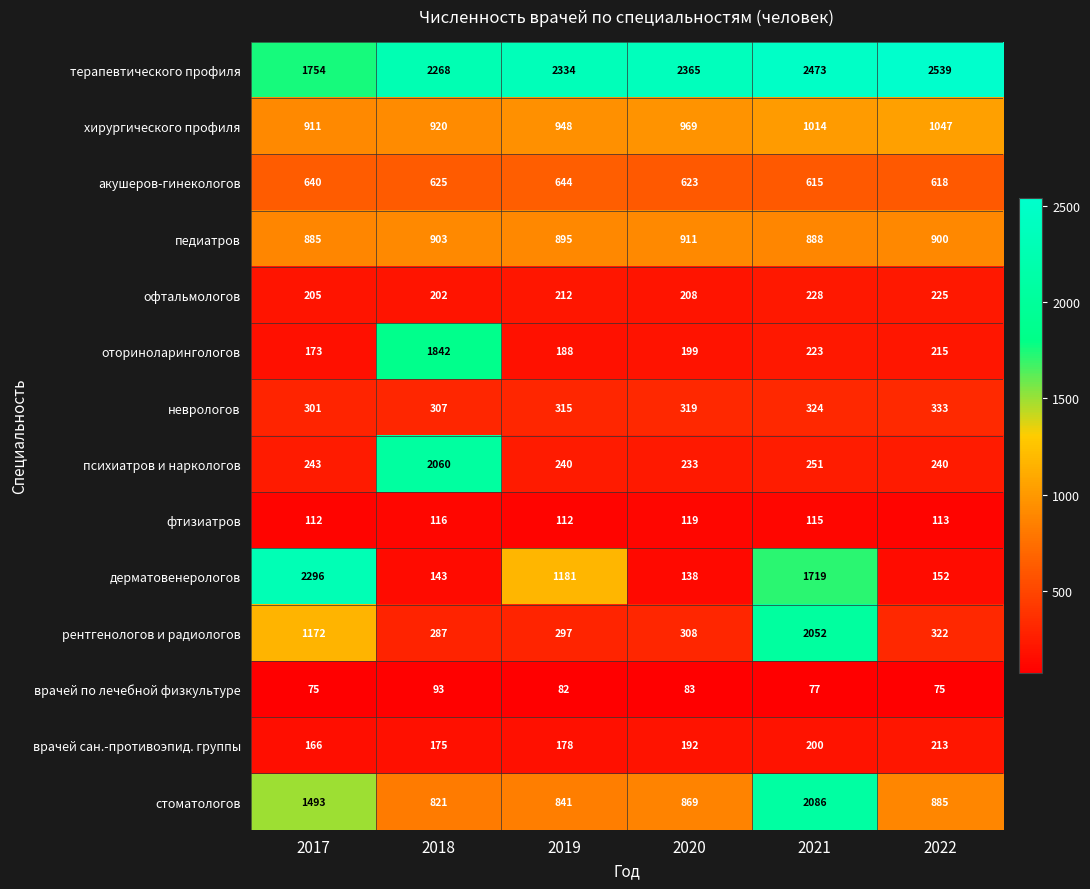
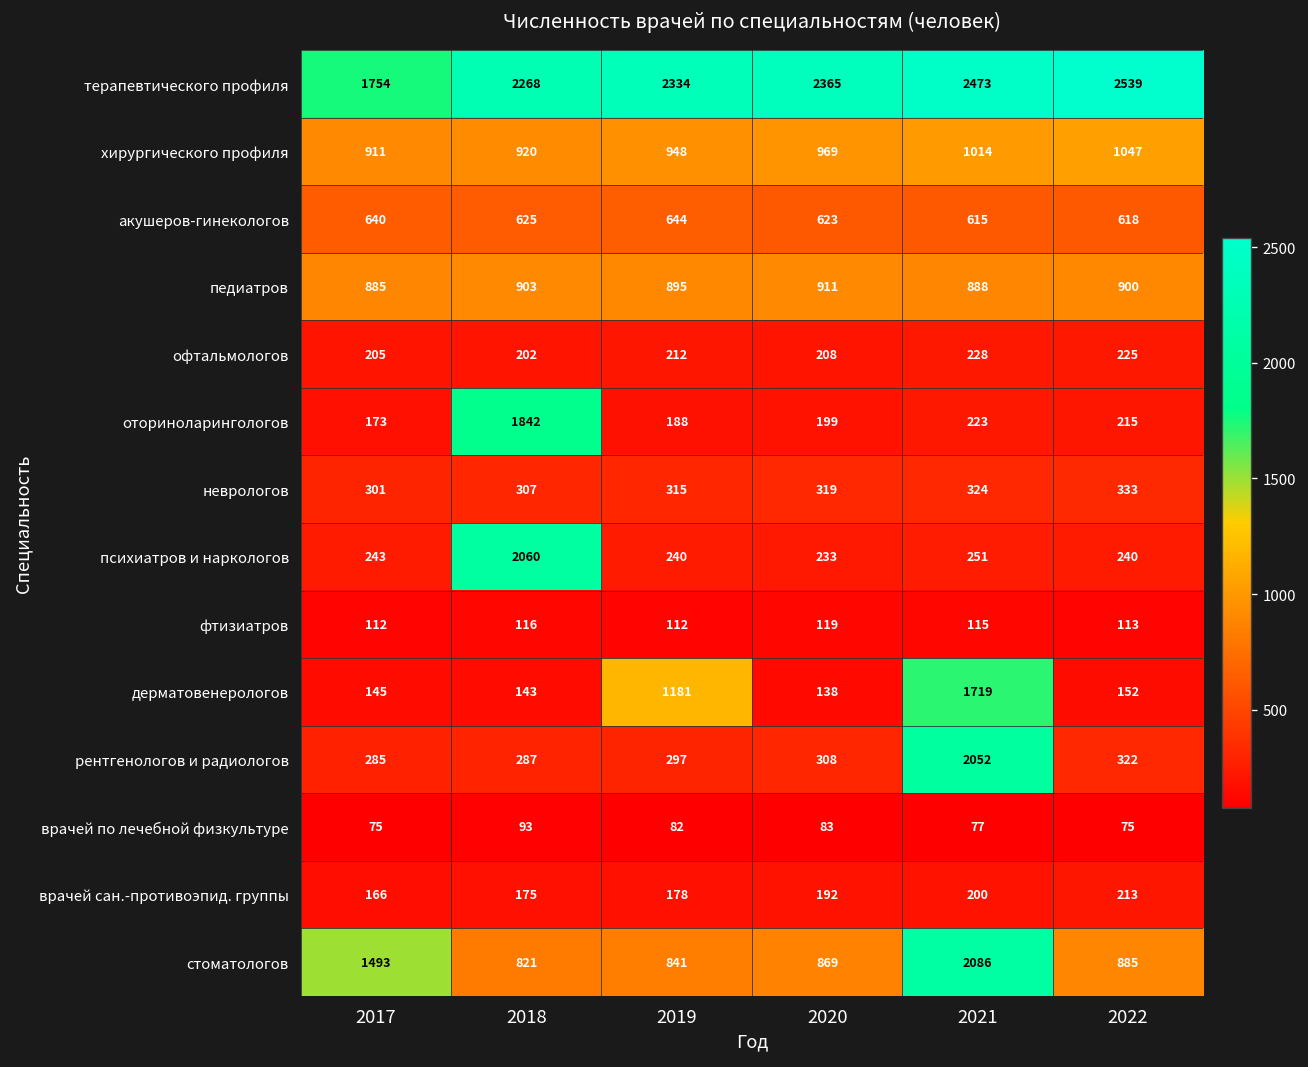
  {
    "терапевтического профиля": {
      "2017": 1754,
      "2018": 2268,
      "2019": 2334,
      "2020": 2365,
      "2021": 2473,
      "2022": 2539
    },
    "хирургического профиля": {
      "2017": 911,
      "2018": 920,
      "2019": 948,
      "2020": 969,
      "2021": 1014,
      "2022": 1047
    },
    "акушеров-гинекологов": {
      "2017": 640,
      "2018": 625,
      "2019": 644,
      "2020": 623,
      "2021": 615,
      "2022": 618
    },
    "педиатров": {
      "2017": 885,
      "2018": 903,
      "2019": 895,
      "2020": 911,
      "2021": 888,
      "2022": 900
    },
    "офтальмологов": {
      "2017": 205,
      "2018": 202,
      "2019": 212,
      "2020": 208,
      "2021": 228,
      "2022": 225
    },
    "оториноларингологов": {
      "2017": 173,
      "2018": 1842,
      "2019": 188,
      "2020": 199,
      "2021": 223,
      "2022": 215
    },
    "неврологов": {
      "2017": 301,
      "2018": 307,
      "2019": 315,
      "2020": 319,
      "2021": 324,
      "2022": 333
    },
    "психиатров и наркологов": {
      "2017": 243,
      "2018": 2060,
      "2019": 240,
      "2020": 233,
      "2021": 251,
      "2022": 240
    },
    "фтизиатров": {
      "2017": 112,
      "2018": 116,
      "2019": 112,
      "2020": 119,
      "2021": 115,
      "2022": 113
    },
    "дерматовенерологов": {
-     "2017": 2296,
+     "2017": 145,
      "2018": 143,
      "2019": 1181,
      "2020": 138,
      "2021": 1719,
      "2022": 152
    },
    "рентгенологов и радиологов": {
-     "2017": 1172,
+     "2017": 285,
      "2018": 287,
      "2019": 297,
      "2020": 308,
      "2021": 2052,
      "2022": 322
    },
    "врачей по лечебной физкультуре": {
      "2017": 75,
      "2018": 93,
      "2019": 82,
      "2020": 83,
      "2021": 77,
      "2022": 75
    },
    "врачей сан.-противоэпид. группы": {
      "2017": 166,
      "2018": 175,
      "2019": 178,
      "2020": 192,
      "2021": 200,
      "2022": 213
    },
    "стоматологов": {
      "2017": 1493,
      "2018": 821,
      "2019": 841,
      "2020": 869,
      "2021": 2086,
      "2022": 885
    }
  }
